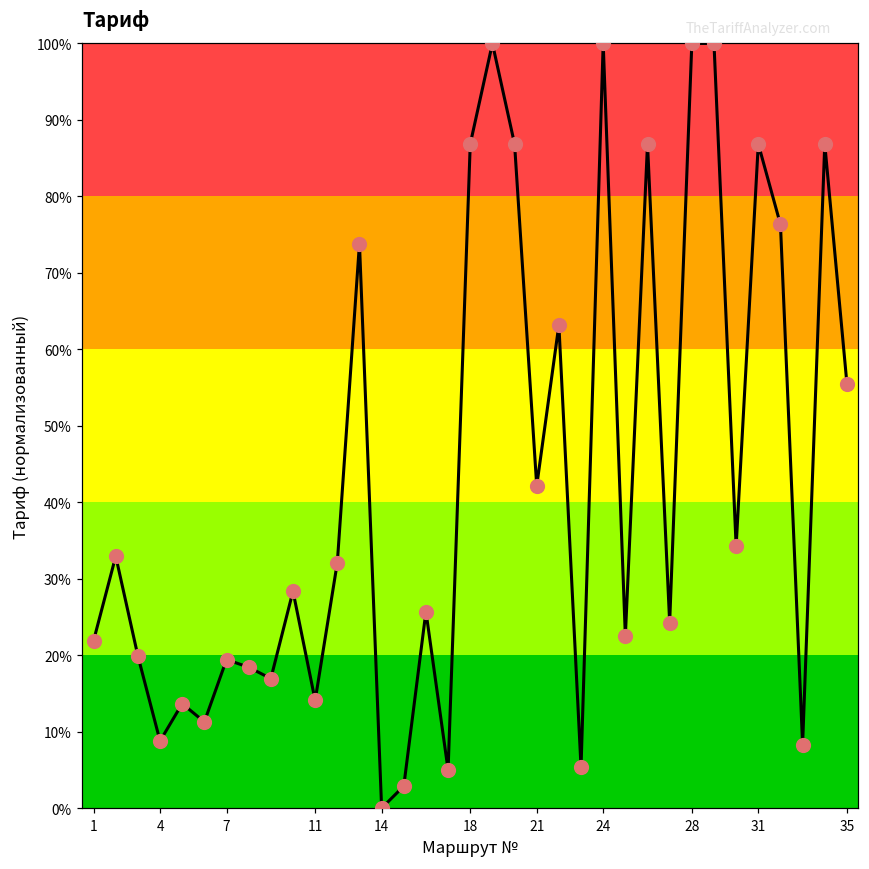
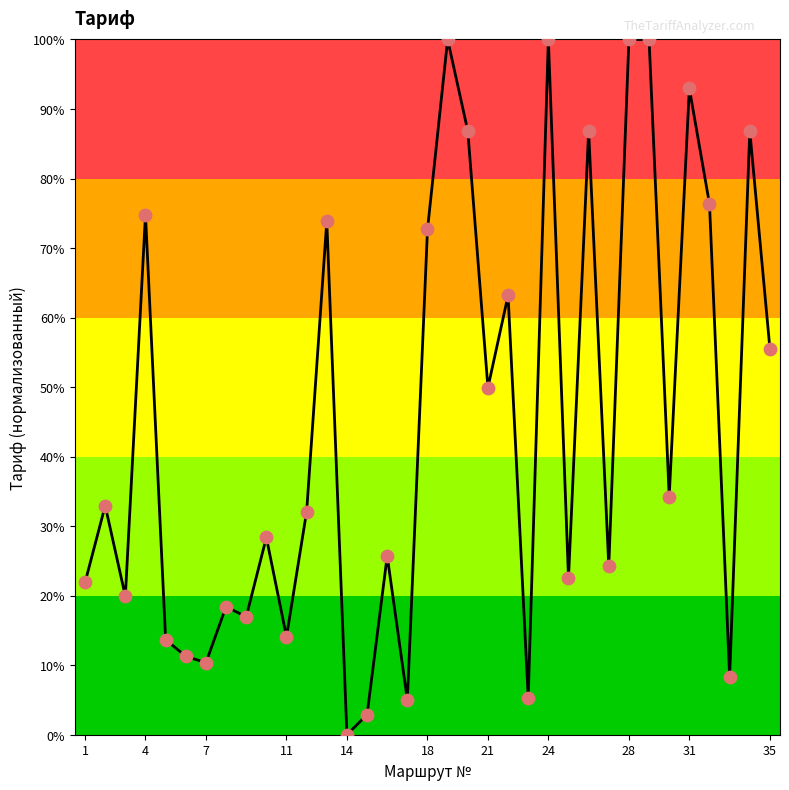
  {
    "1": "22%",
-   "4": "9%",
-   "7": "19%",
+   "4": "75%",
+   "7": "10%",
    "11": "14%",
    "14": "0%",
-   "18": "87%",
-   "21": "42%",
+   "18": "73%",
+   "21": "50%",
    "24": "100%",
    "28": "100%",
-   "31": "87%",
+   "31": "93%",
    "35": "56%"
  }
